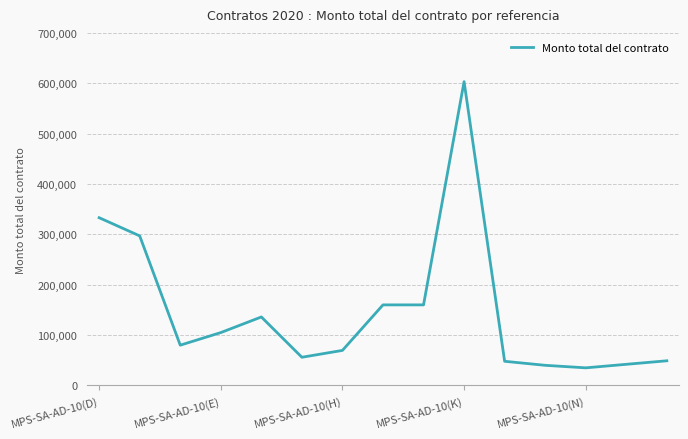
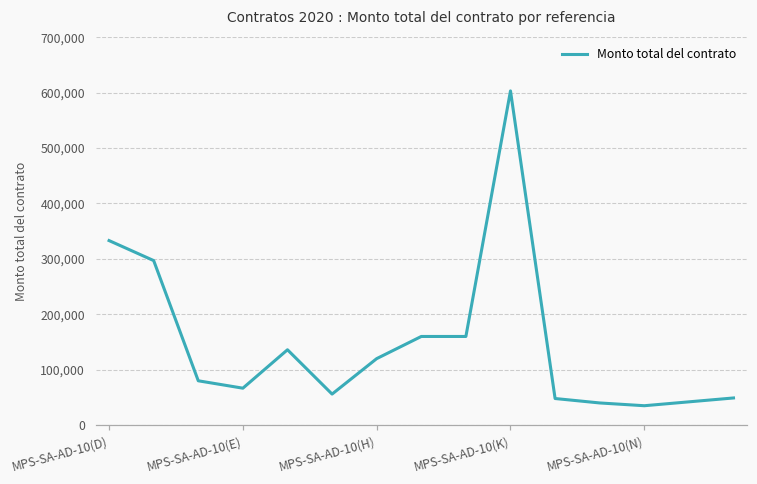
  {
    "MPS-SA-AD-10(D)": "330,000",
-   "MPS-SA-AD-10(E)": "100,000",
-   "MPS-SA-AD-10(H)": "70,000",
+   "MPS-SA-AD-10(E)": "70,000",
+   "MPS-SA-AD-10(H)": "120,000",
    "MPS-SA-AD-10(K)": "600,000",
    "MPS-SA-AD-10(N)": "40,000"
  }
